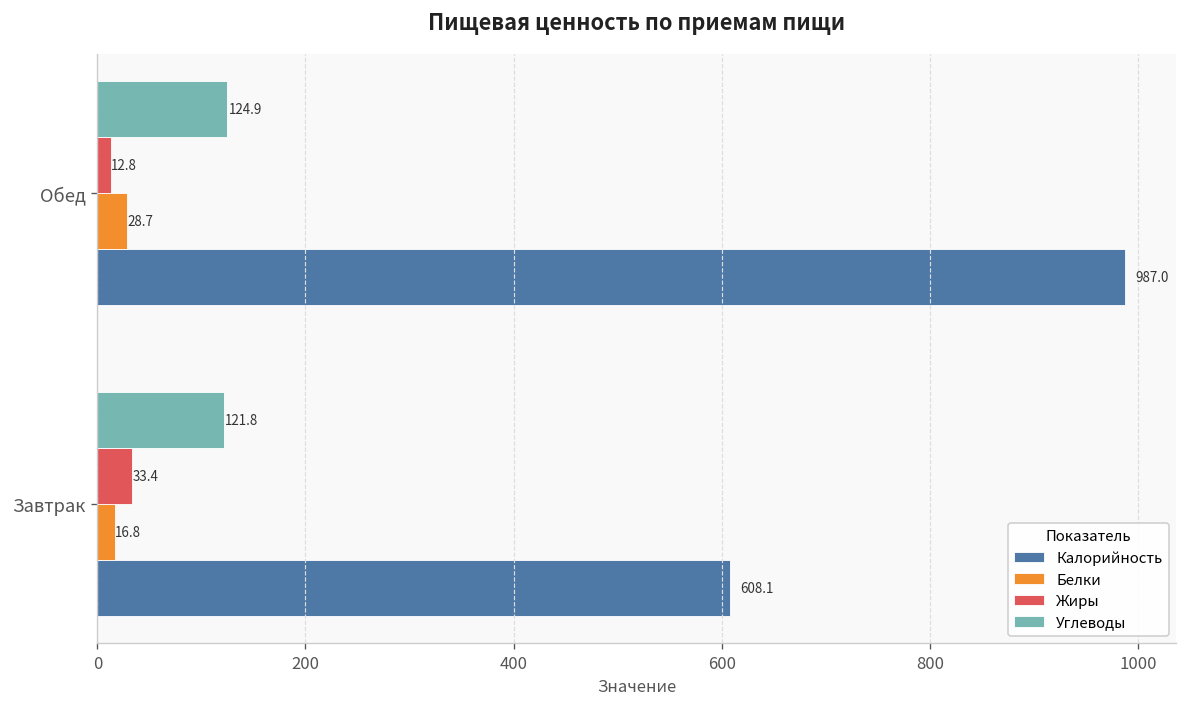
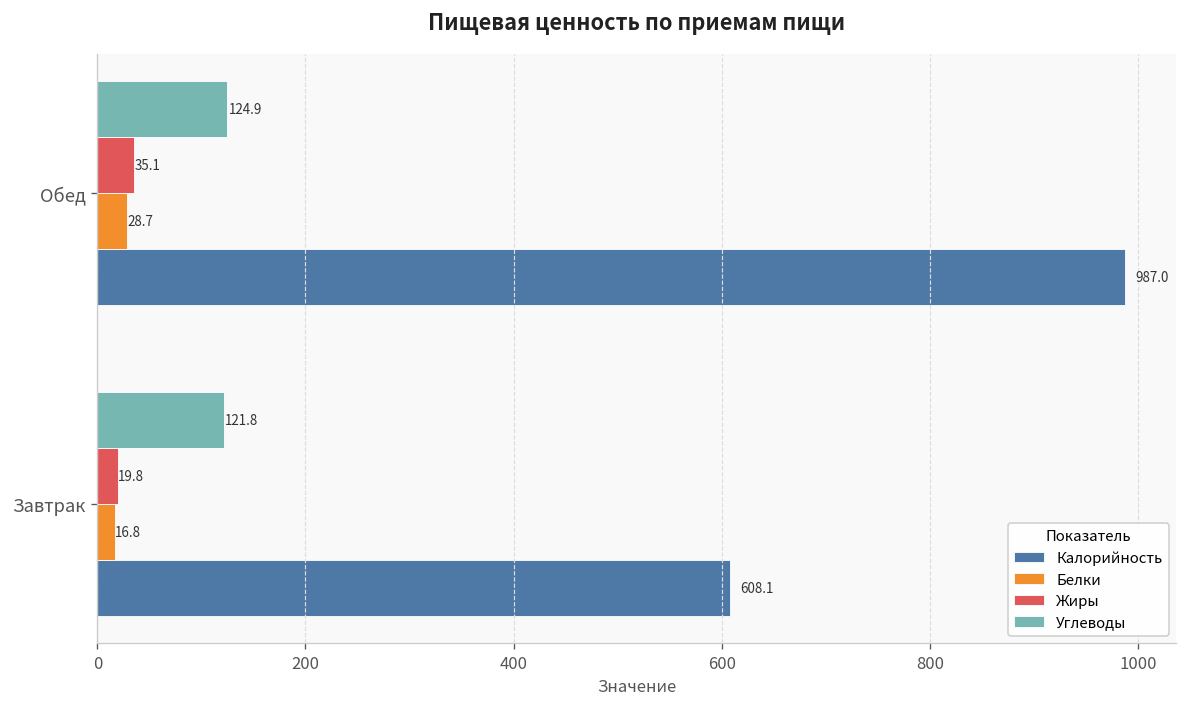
  {
    "Калорийность": {
      "Обед": 987.0,
      "Завтрак": 608.1
    },
    "Белки": {
      "Обед": 28.7,
      "Завтрак": 16.8
    },
    "Жиры": {
-     "Обед": 12.8,
-     "Завтрак": 33.4
+     "Обед": 35.1,
+     "Завтрак": 19.8
    },
    "Углеводы": {
      "Обед": 124.9,
      "Завтрак": 121.8
    }
  }
